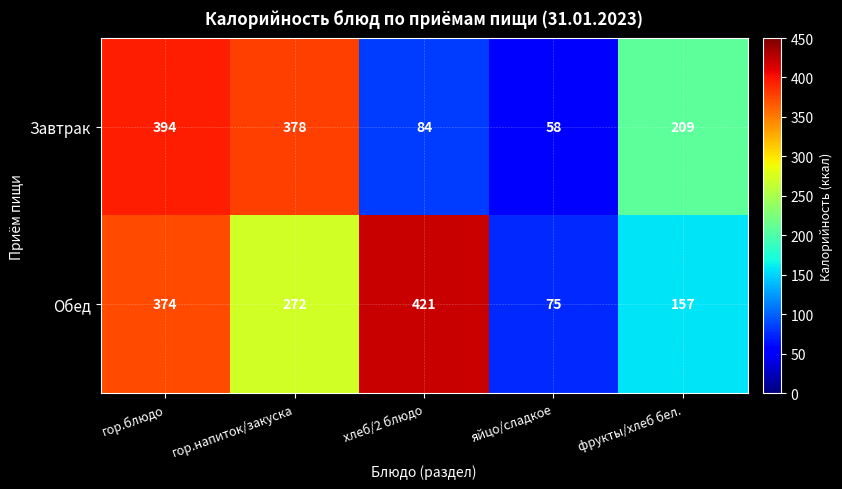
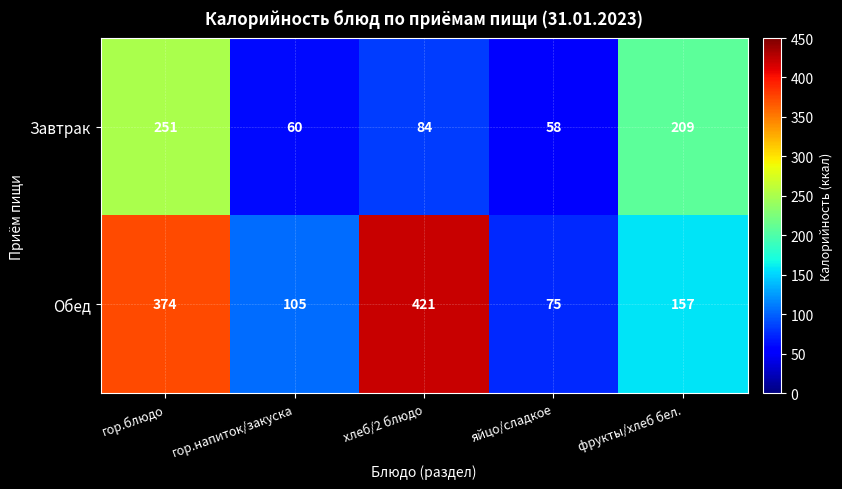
  {
    "Завтрак": {
-     "гор.блюдо": 394,
-     "гор.напиток/закуска": 378,
+     "гор.блюдо": 251,
+     "гор.напиток/закуска": 60,
      "хлеб/2 блюдо": 84,
      "яйцо/сладкое": 58,
      "фрукты/хлеб бел.": 209
    },
    "Обед": {
      "гор.блюдо": 374,
-     "гор.напиток/закуска": 272,
+     "гор.напиток/закуска": 105,
      "хлеб/2 блюдо": 421,
      "яйцо/сладкое": 75,
      "фрукты/хлеб бел.": 157
    }
  }
